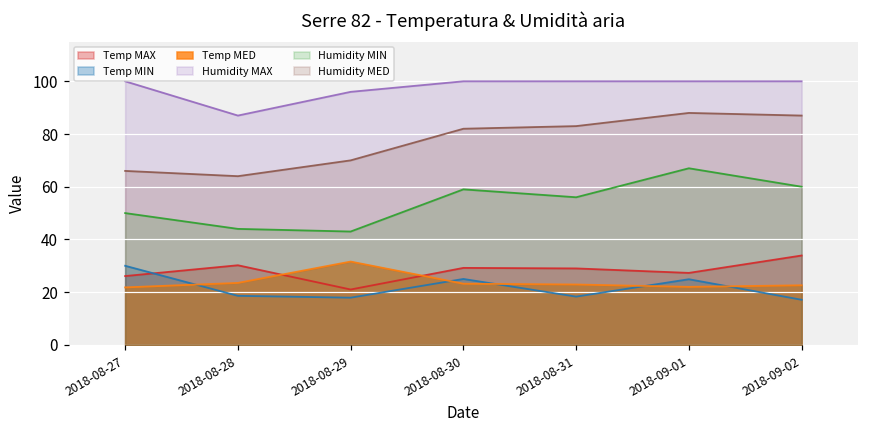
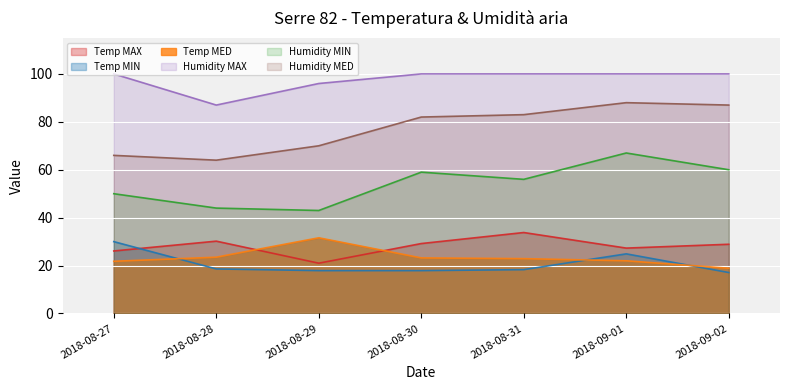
  {
    "Temp MAX": {
      "2018-08-27": 26,
      "2018-08-28": 30,
      "2018-08-29": 21,
      "2018-08-30": 29,
-     "2018-08-31": 29,
+     "2018-08-31": 34,
      "2018-09-01": 27,
-     "2018-09-02": 34
+     "2018-09-02": 29
    },
    "Temp MIN": {
      "2018-08-27": 30,
      "2018-08-28": 19,
      "2018-08-29": 18,
-     "2018-08-30": 25,
+     "2018-08-30": 18,
      "2018-08-31": 18,
      "2018-09-01": 25,
      "2018-09-02": 17
    },
    "Temp MED": {
      "2018-08-27": 22,
      "2018-08-28": 24,
      "2018-08-29": 32,
      "2018-08-30": 23,
      "2018-08-31": 23,
      "2018-09-01": 22,
-     "2018-09-02": 23
+     "2018-09-02": 19
    }
  }
